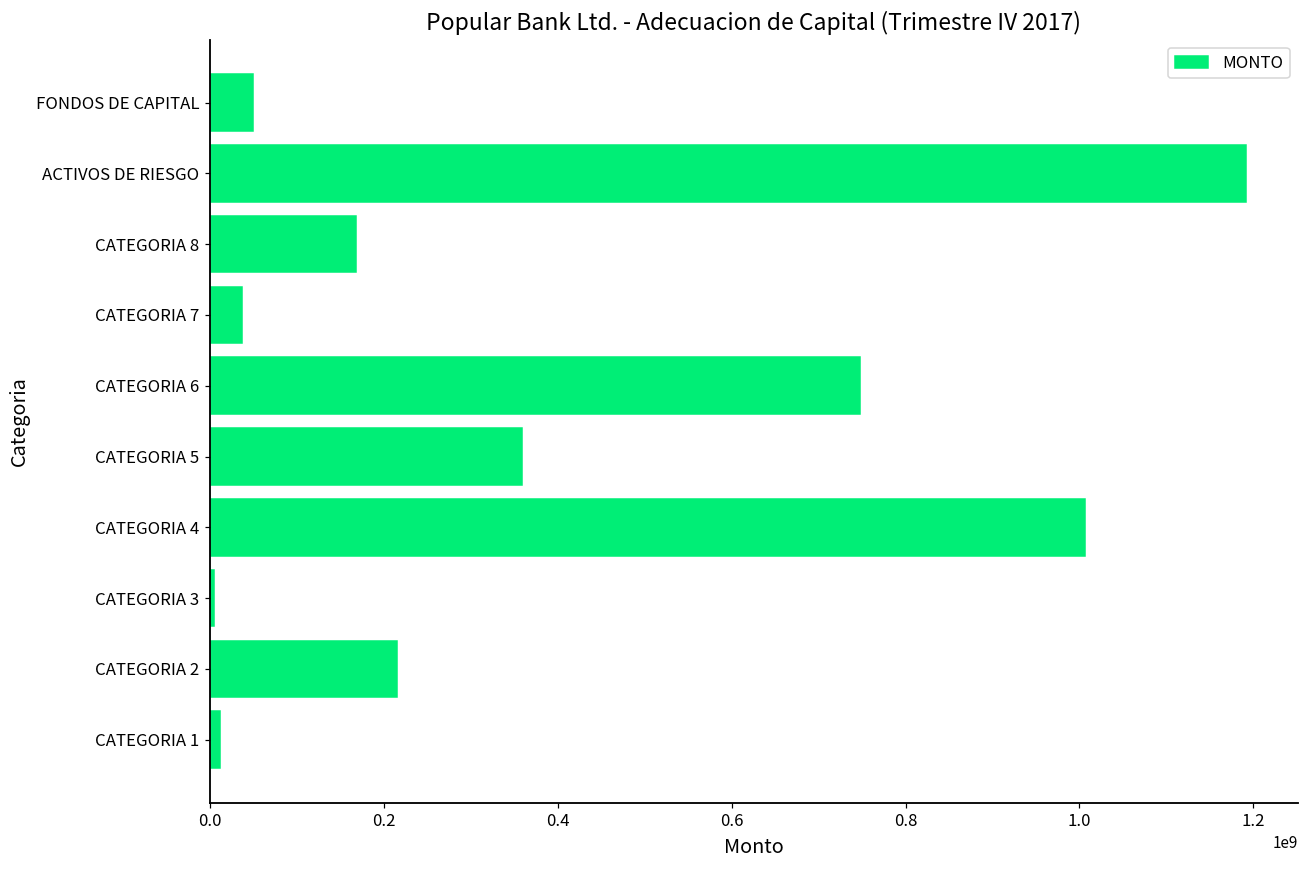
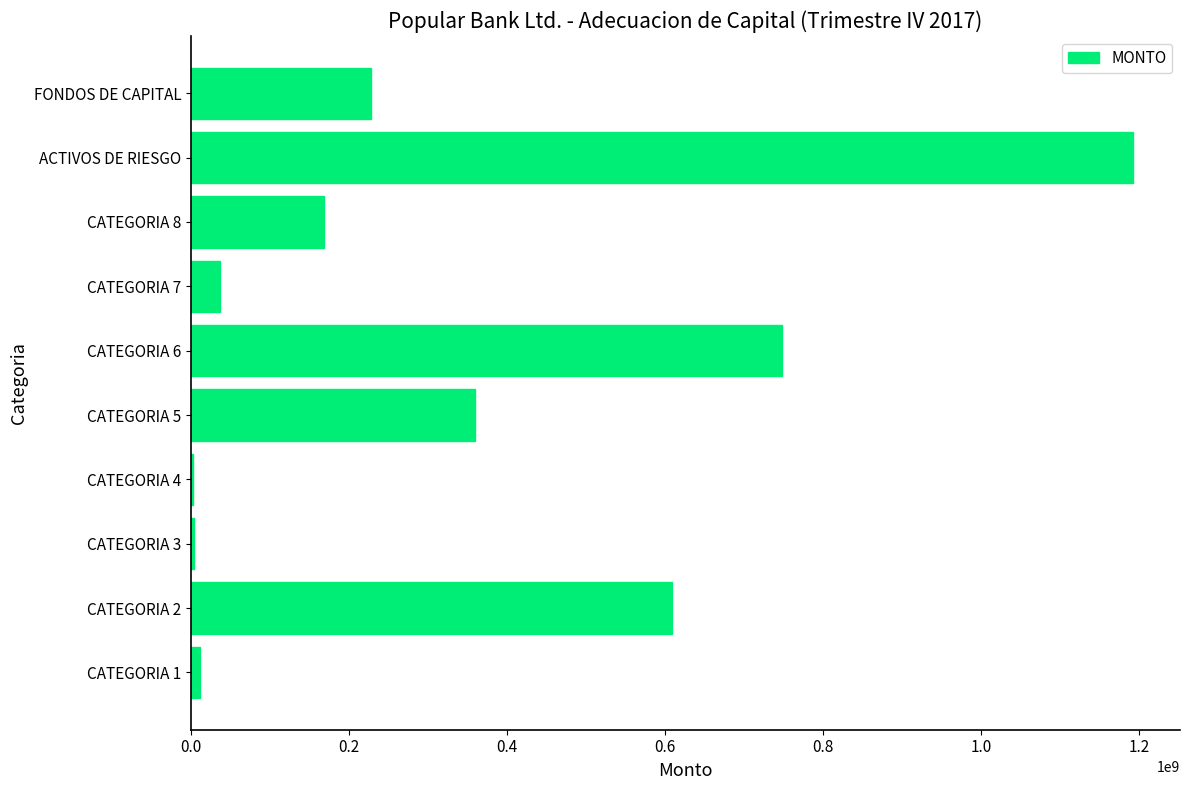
  {
-   "FONDOS DE CAPITAL": 50000000,
+   "FONDOS DE CAPITAL": 230000000,
    "ACTIVOS DE RIESGO": 1190000000,
    "CATEGORIA 8": 170000000,
    "CATEGORIA 7": 40000000,
    "CATEGORIA 6": 750000000,
    "CATEGORIA 5": 360000000,
-   "CATEGORIA 4": 1010000000,
+   "CATEGORIA 4": 0,
    "CATEGORIA 3": 0,
-   "CATEGORIA 2": 210000000,
+   "CATEGORIA 2": 610000000,
    "CATEGORIA 1": 10000000
  }
